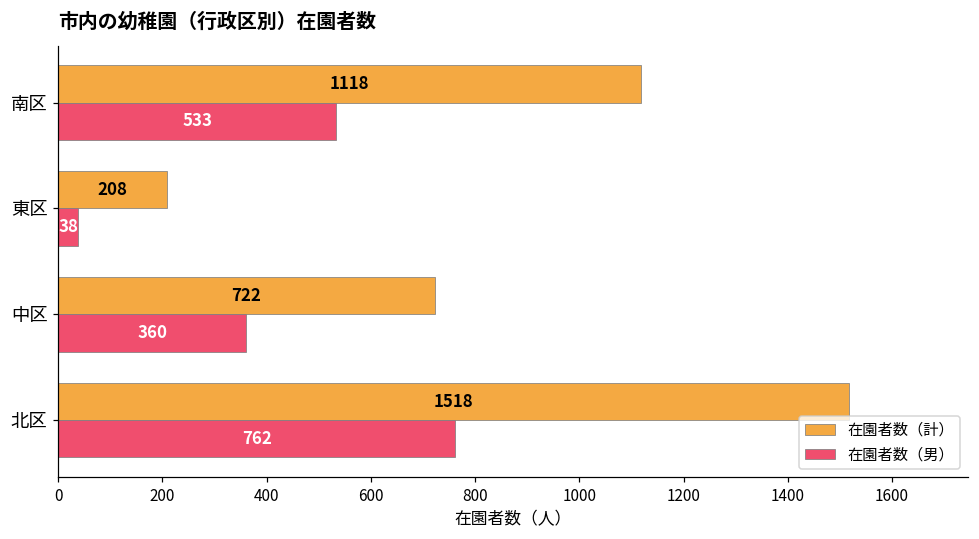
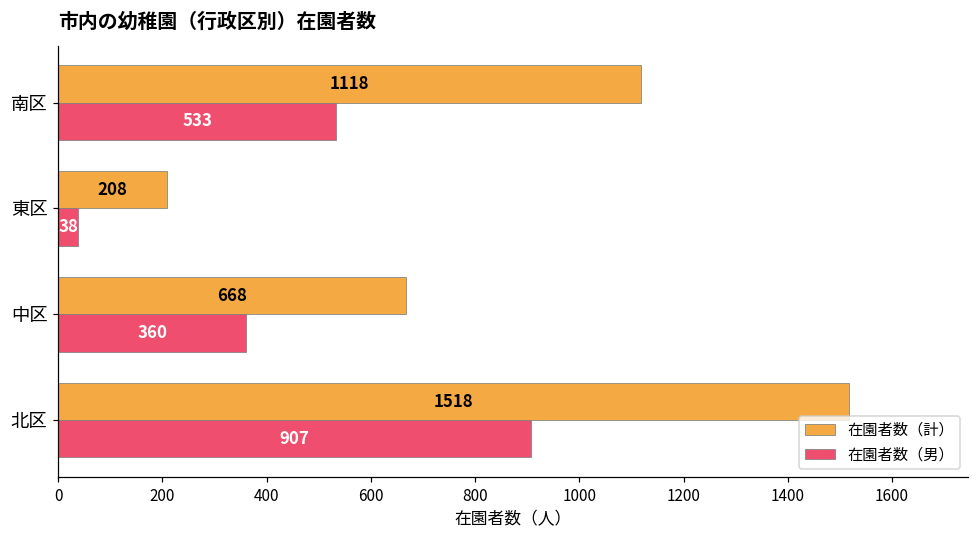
  {
    "在園者数（計）": {
      "南区": 1118,
      "東区": 208,
-     "中区": 722,
+     "中区": 668,
      "北区": 1518
    },
    "在園者数（男）": {
      "南区": 533,
      "東区": 38,
      "中区": 360,
-     "北区": 762
+     "北区": 907
    }
  }
